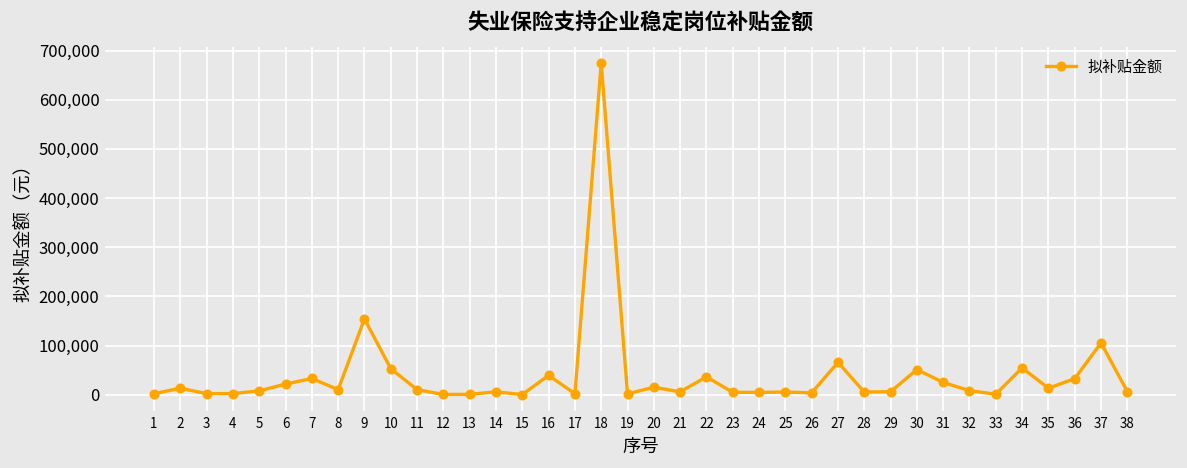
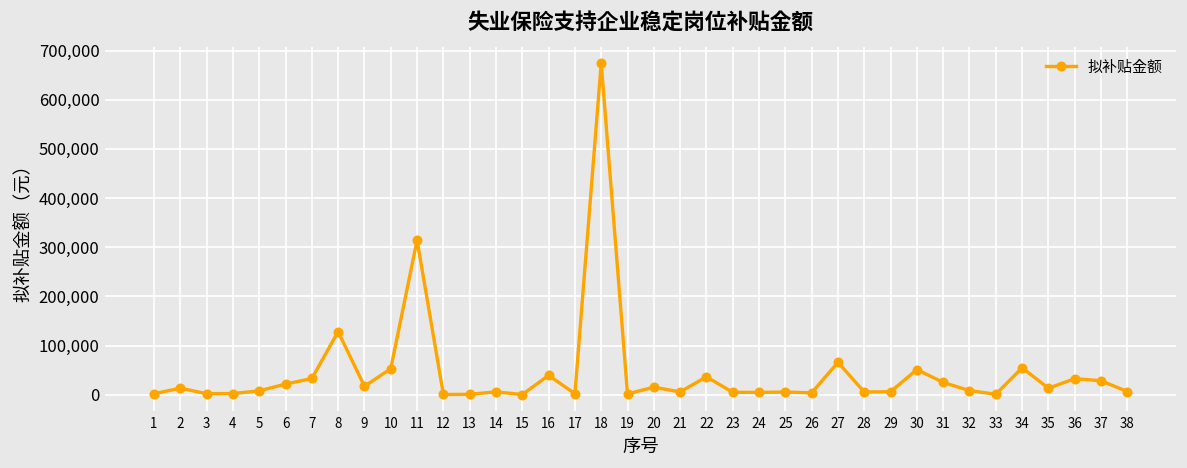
  {
    "1": "0",
    "2": "10,000",
    "3": "0",
    "4": "0",
    "5": "10,000",
    "6": "20,000",
    "7": "30,000",
-   "8": "10,000",
-   "9": "150,000",
+   "8": "130,000",
+   "9": "20,000",
    "10": "50,000",
-   "11": "10,000",
+   "11": "310,000",
    "12": "0",
    "13": "0",
    "14": "10,000",
    "15": "0",
    "16": "40,000",
    "17": "0",
    "18": "670,000",
    "19": "0",
    "20": "20,000",
    "21": "10,000",
    "22": "40,000",
    "23": "0",
    "24": "0",
    "25": "10,000",
    "26": "0",
    "27": "70,000",
    "28": "10,000",
    "29": "10,000",
    "30": "50,000",
    "31": "20,000",
    "32": "10,000",
    "33": "0",
    "34": "50,000",
    "35": "10,000",
    "36": "30,000",
-   "37": "110,000",
+   "37": "30,000",
    "38": "10,000"
  }
